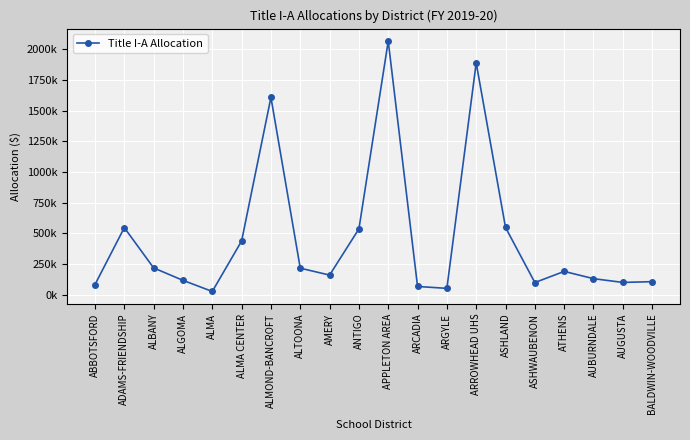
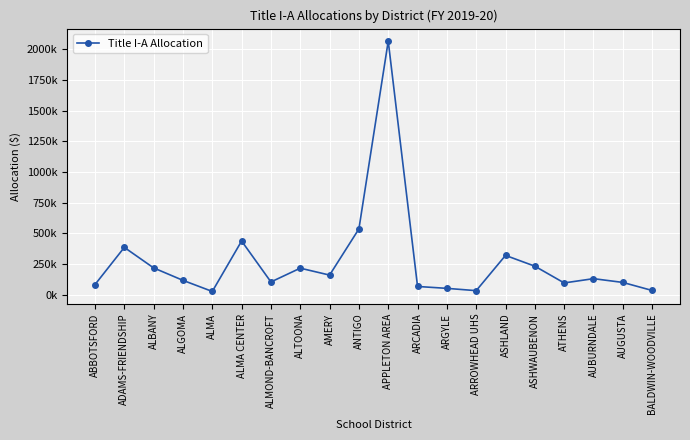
  {
    "ABBOTSFORD": 80000,
-   "ADAMS-FRIENDSHIP": 550000,
+   "ADAMS-FRIENDSHIP": 390000,
    "ALBANY": 220000,
    "ALGOMA": 120000,
    "ALMA": 30000,
    "ALMA CENTER": 440000,
-   "ALMOND-BANCROFT": 1610000,
+   "ALMOND-BANCROFT": 100000,
    "ALTOONA": 220000,
    "AMERY": 160000,
    "ANTIGO": 540000,
    "APPLETON AREA": 2070000,
    "ARCADIA": 70000,
    "ARGYLE": 50000,
-   "ARROWHEAD UHS": 1890000,
-   "ASHLAND": 550000,
-   "ASHWAUBENON": 100000,
-   "ATHENS": 190000,
+   "ARROWHEAD UHS": 30000,
+   "ASHLAND": 320000,
+   "ASHWAUBENON": 230000,
+   "ATHENS": 100000,
    "AUBURNDALE": 130000,
    "AUGUSTA": 100000,
-   "BALDWIN-WOODVILLE": 110000
+   "BALDWIN-WOODVILLE": 30000
  }
